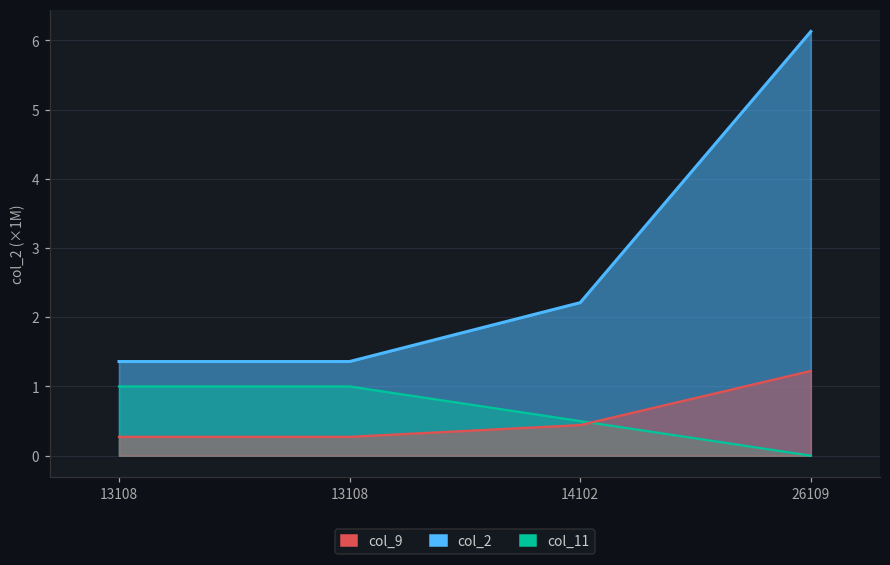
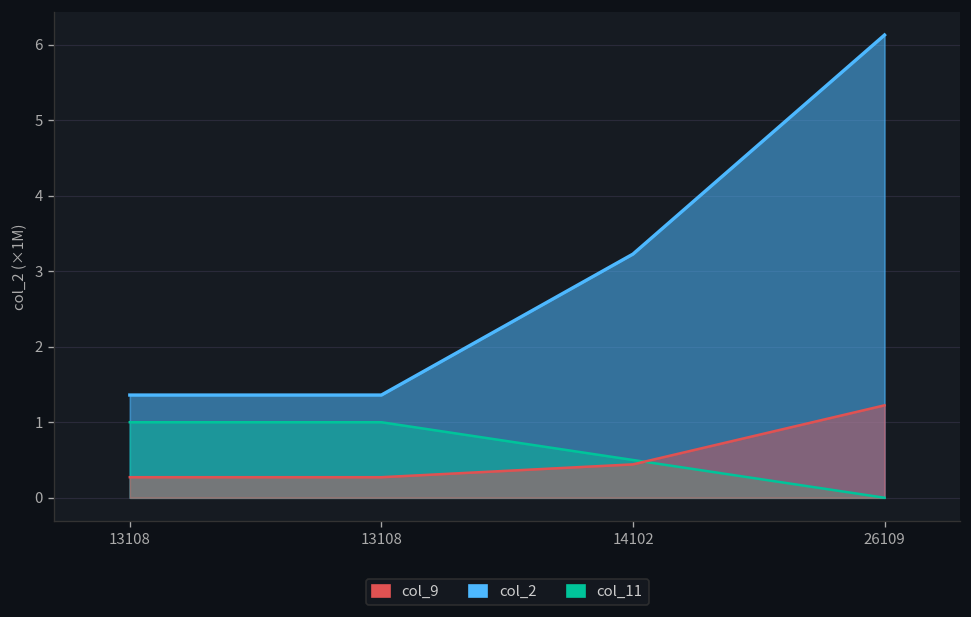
  {
    "col_2": {
-     "14102": 2.2,
+     "14102": 3.2,
      "26109": 6.1
    },
    "col_11": {
      "14102": 0.5,
      "26109": 0.0
    },
    "col_9": {
      "14102": 0.4,
      "26109": 1.2
    }
  }
